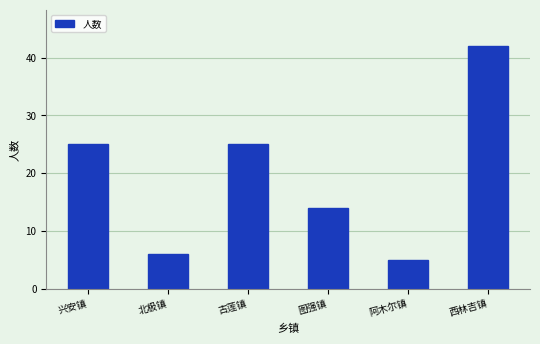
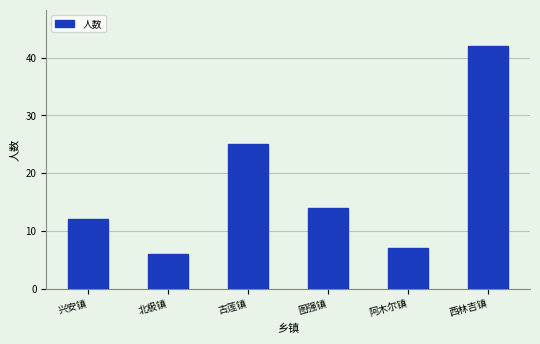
  {
-   "兴安镇": 25,
+   "兴安镇": 12,
    "北极镇": 6,
    "古莲镇": 25,
    "图强镇": 14,
-   "阿木尔镇": 5,
+   "阿木尔镇": 7,
    "西林吉镇": 42
  }
